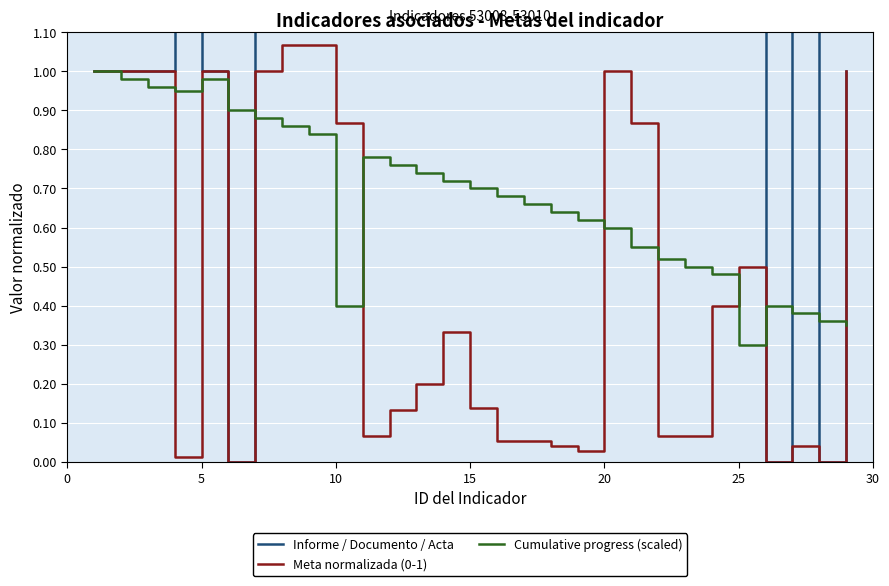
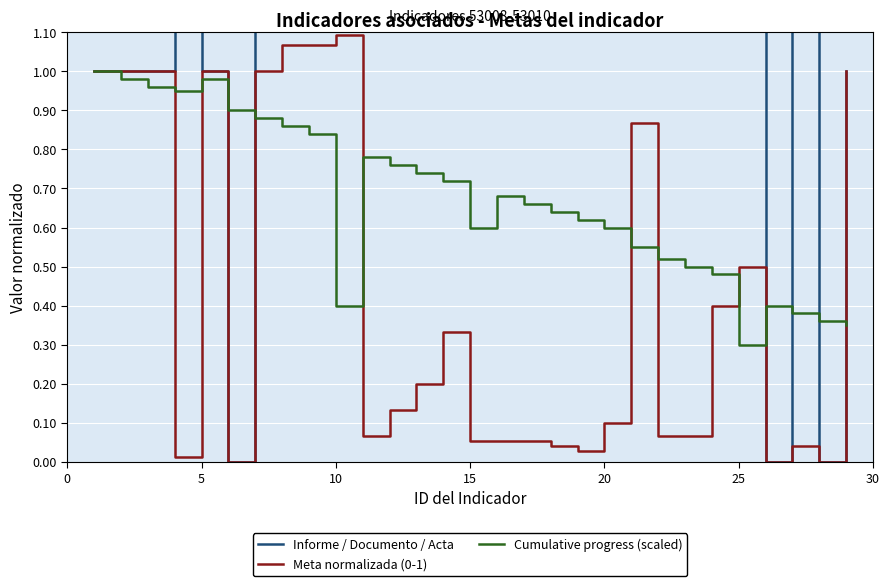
  {
    "Meta normalizada (0-1)": {
-     "10": 0.87,
-     "15": 0.14,
-     "20": 1.0,
+     "10": 1.09,
+     "15": 0.05,
+     "20": 0.1,
      "25": 0.50
    },
    "Cumulative progress (scaled)": {
      "5": 0.98,
      "10": 0.4,
-     "15": 0.7,
+     "15": 0.6,
      "20": 0.6,
      "25": 0.3
    }
  }
